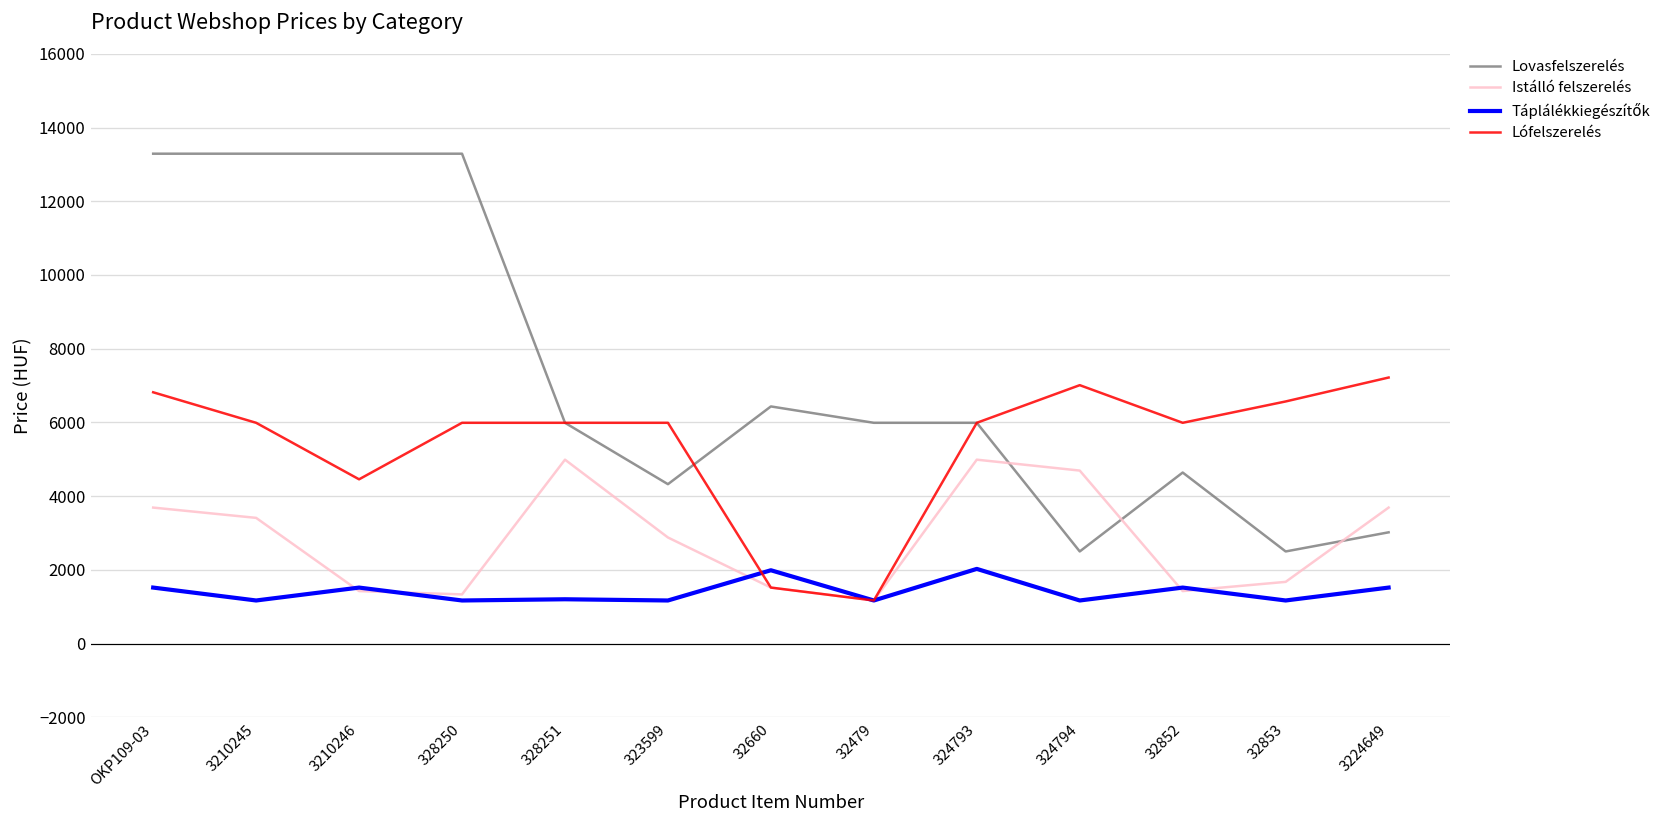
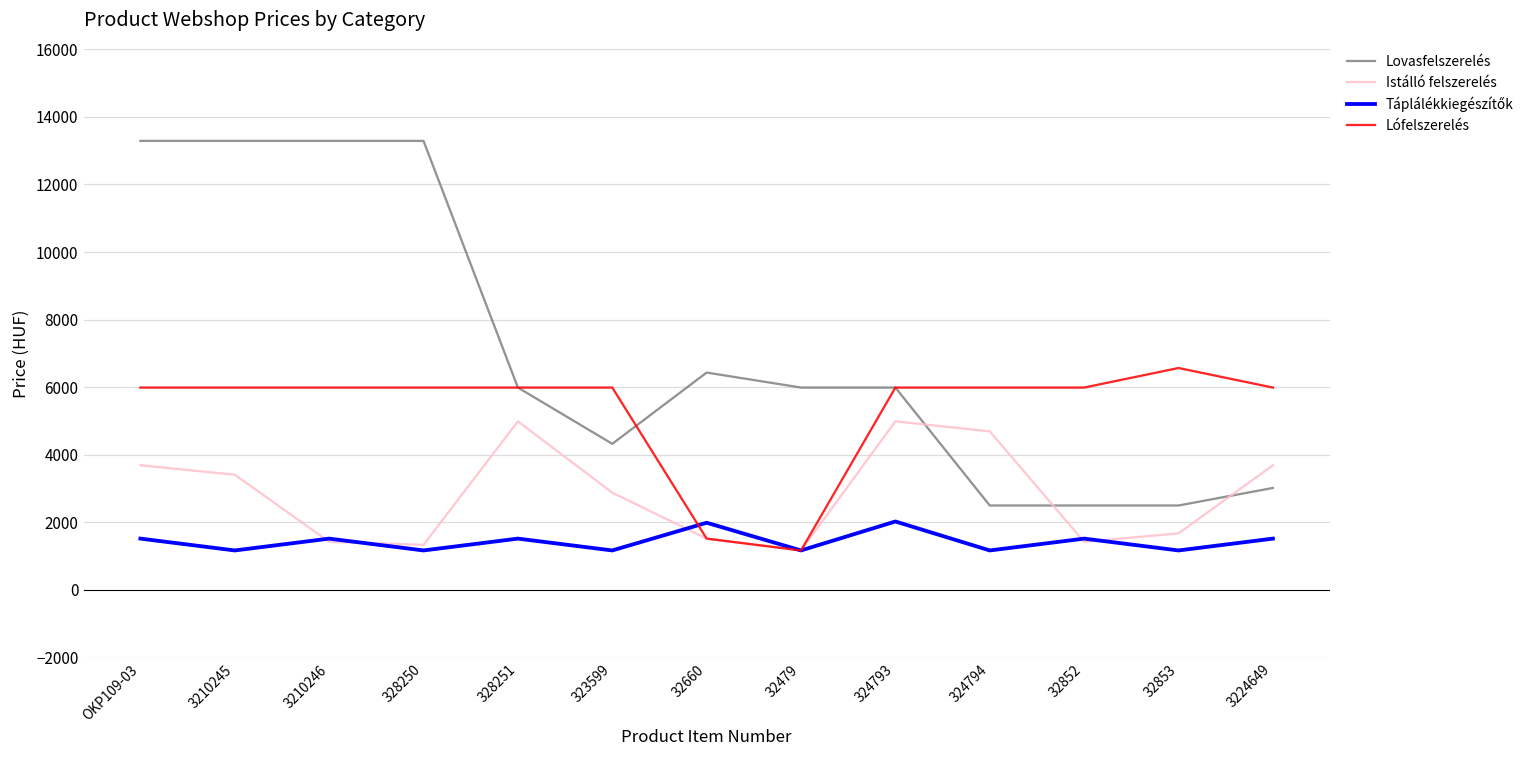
  {
    "Lovasfelszerelés": {
      "OKP109-03": 13300,
      "3210245": 13300,
      "3210246": 13300,
      "328250": 13300,
      "323599": 4300,
      "32660": 6400,
      "32479": 6000,
      "324794": 2500,
-     "32852": 4600,
+     "32852": 2500,
      "32853": 2500,
      "3224649": 3000
    },
    "Istálló felszerelés": {
      "OKP109-03": 3700,
      "3210245": 3400,
      "3210246": 1400,
      "328250": 1300,
      "328251": 5000,
      "323599": 2900,
      "324793": 5000,
      "324794": 4700,
      "32852": 1400,
      "32853": 1700,
      "3224649": 3700
    },
    "Táplálékkiegészítők": {
      "OKP109-03": 1500,
      "3210245": 1200,
      "3210246": 1500,
      "328250": 1200,
-     "328251": 1200,
+     "328251": 1500,
      "323599": 1200,
      "32660": 2000,
      "324793": 2000,
      "324794": 1200,
      "32852": 1500,
      "32853": 1200,
      "3224649": 1500
    },
    "Lófelszerelés": {
-     "OKP109-03": 6800,
+     "OKP109-03": 6000,
      "3210245": 6000,
-     "3210246": 4500,
+     "3210246": 6000,
      "328250": 6000,
      "323599": 6000,
-     "324794": 7000,
+     "324794": 6000,
      "32852": 6000,
      "32853": 6600,
-     "3224649": 7200
+     "3224649": 6000
    }
  }
